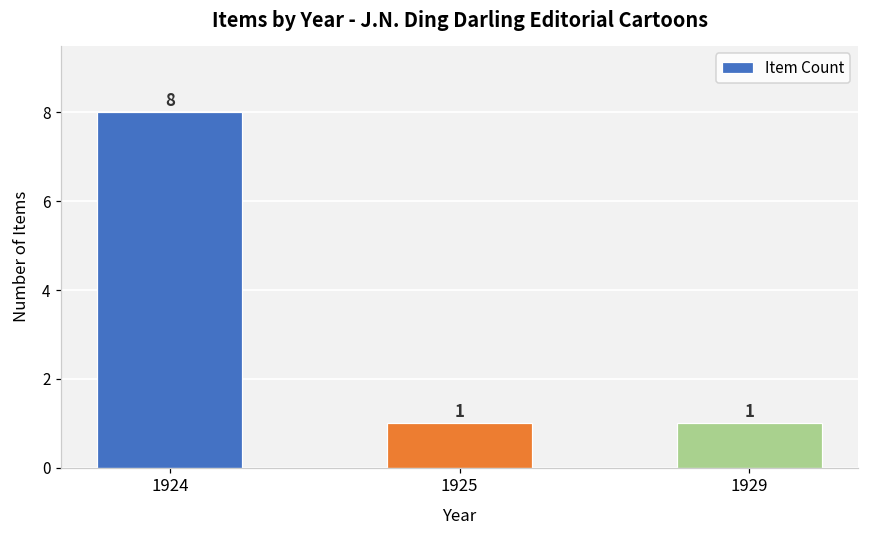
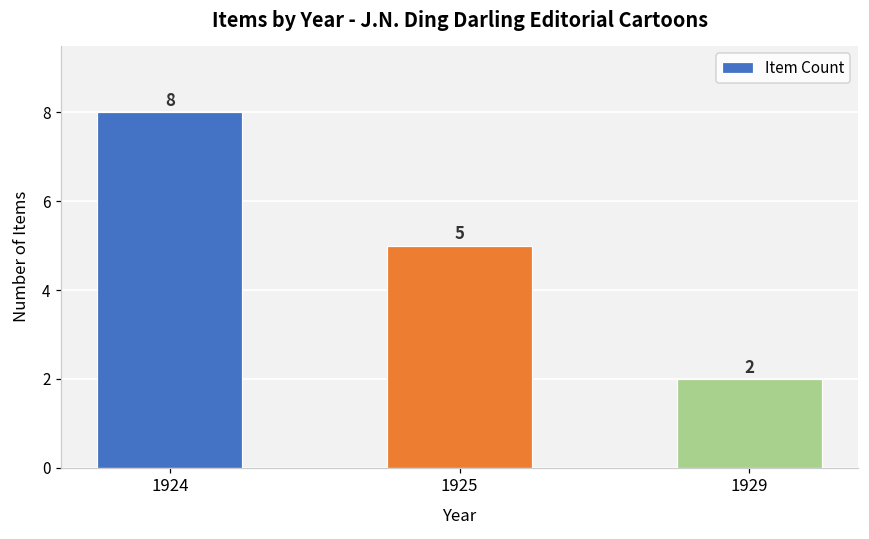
  {
    "1924": 8,
-   "1925": 1,
-   "1929": 1
+   "1925": 5,
+   "1929": 2
  }
